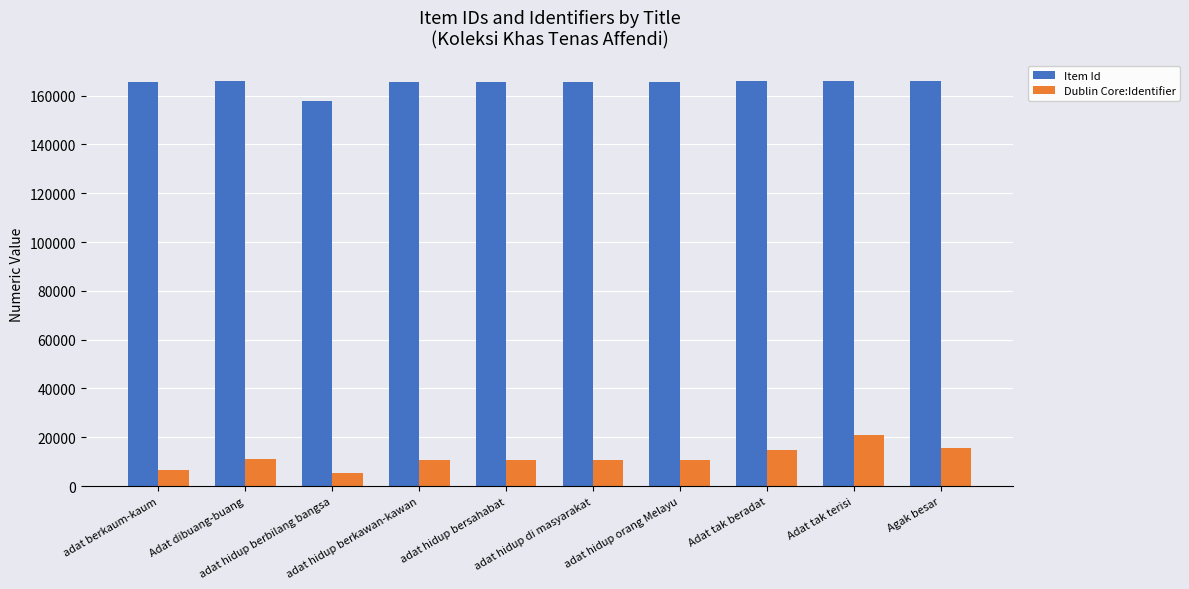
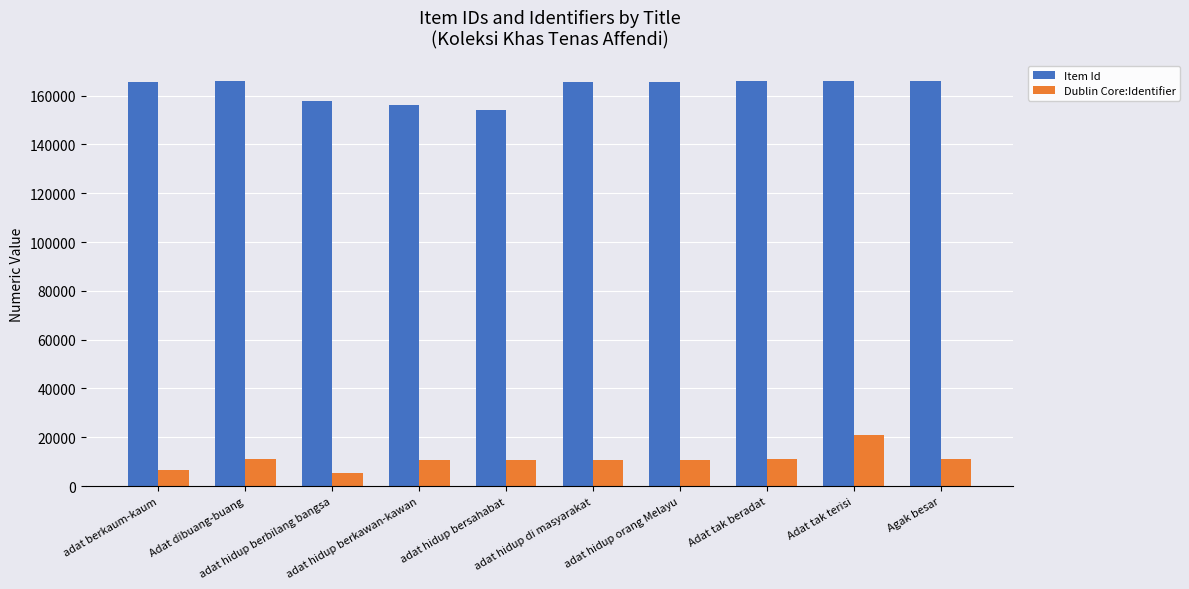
  {
    "Item Id": {
      "adat berkaum-kaum": 166000,
      "Adat dibuang-buang": 166000,
      "adat hidup berbilang bangsa": 158000,
-     "adat hidup berkawan-kawan": 166000,
-     "adat hidup bersahabat": 166000,
+     "adat hidup berkawan-kawan": 156000,
+     "adat hidup bersahabat": 154000,
      "adat hidup di masyarakat": 166000,
      "adat hidup orang Melayu": 166000,
      "Adat tak beradat": 166000,
      "Adat tak terisi": 166000,
      "Agak besar": 166000
    },
    "Dublin Core:Identifier": {
      "adat berkaum-kaum": 7000,
      "Adat dibuang-buang": 11000,
      "adat hidup berbilang bangsa": 6000,
      "adat hidup berkawan-kawan": 11000,
      "adat hidup bersahabat": 11000,
      "adat hidup di masyarakat": 11000,
      "adat hidup orang Melayu": 11000,
-     "Adat tak beradat": 15000,
+     "Adat tak beradat": 11000,
      "Adat tak terisi": 21000,
-     "Agak besar": 16000
+     "Agak besar": 11000
    }
  }
